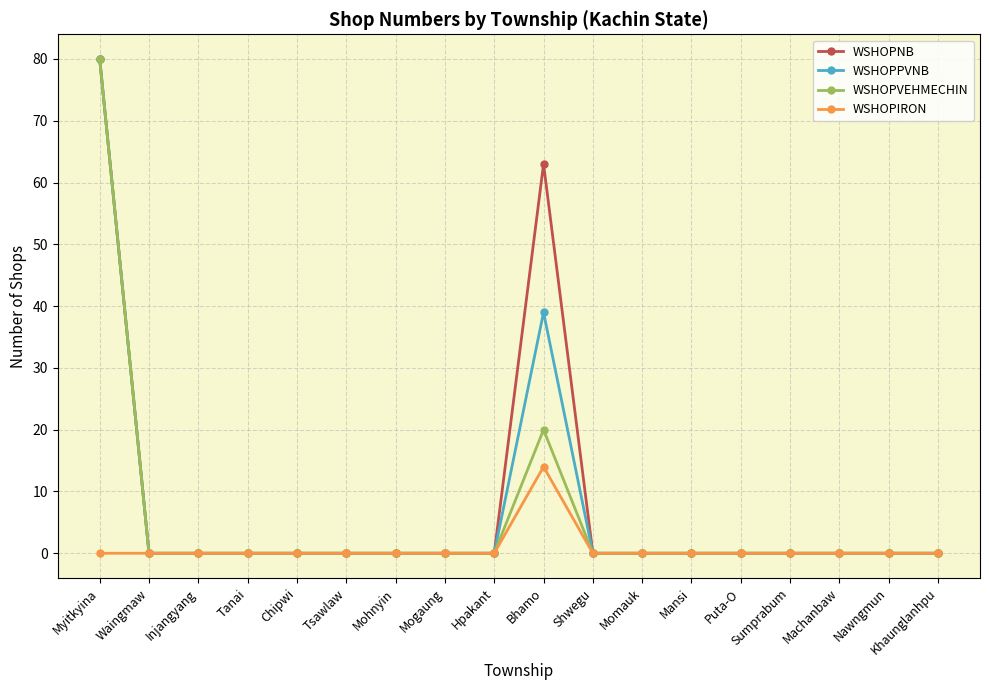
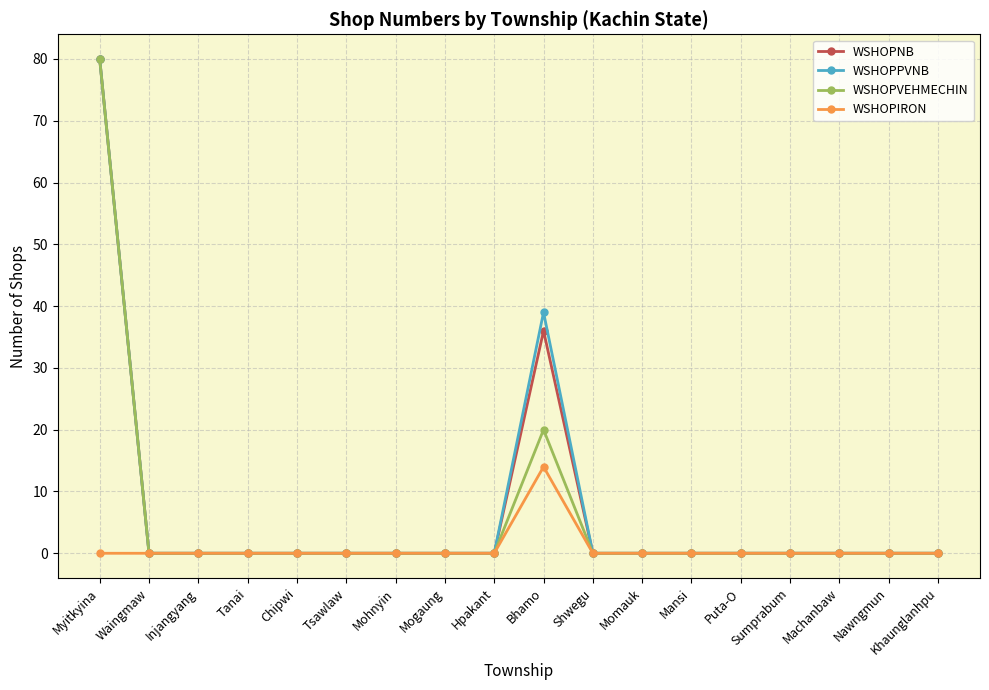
  {
    "WSHOPNB": {
-     "Bhamo": 63
+     "Bhamo": 36
    },
    "WSHOPPVNB": {
      "Bhamo": 39
    },
    "WSHOPVEHMECHIN": {
      "Bhamo": 20
    },
    "WSHOPIRON": {
      "Myitkyina": 0,
      "Bhamo": 14
    }
  }
